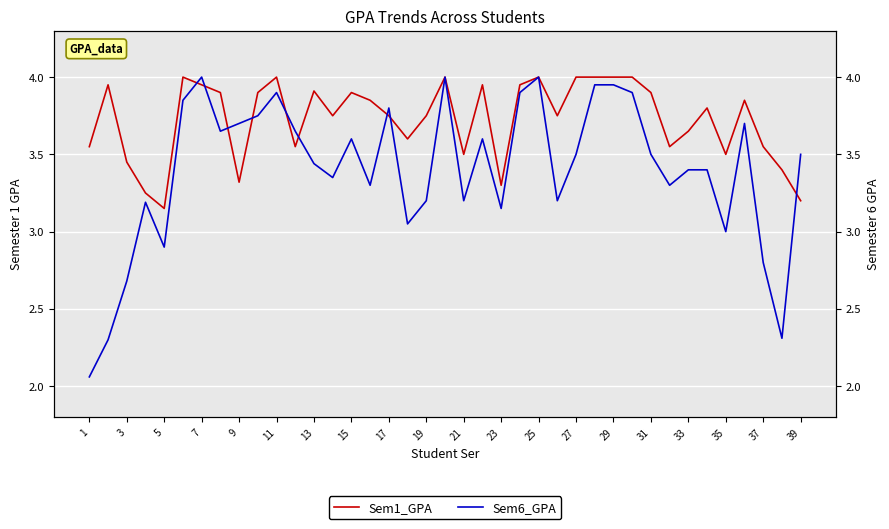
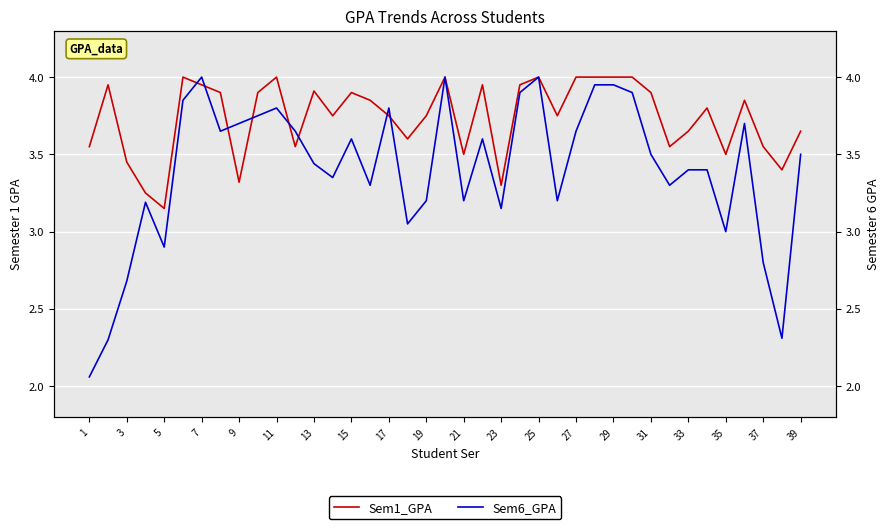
  {
    "Sem1_GPA": {
      "1": 3.55,
      "3": 3.45,
      "5": 3.15,
      "7": 3.95,
      "9": 3.32,
      "11": 4.00,
      "13": 3.91,
      "15": 3.90,
      "17": 3.75,
      "19": 3.75,
      "21": 3.50,
      "23": 3.30,
      "25": 4.00,
      "27": 4.00,
      "29": 4.00,
      "31": 3.90,
      "33": 3.65,
      "35": 3.50,
      "37": 3.55,
-     "39": 3.20
+     "39": 3.65
    },
    "Sem6_GPA": {
      "1": 2.06,
      "3": 2.68,
      "5": 2.90,
      "7": 4.00,
      "9": 3.70,
-     "11": 3.9,
+     "11": 3.8,
      "13": 3.44,
      "15": 3.60,
      "17": 3.80,
      "19": 3.20,
      "21": 3.20,
      "23": 3.15,
      "25": 4.00,
-     "27": 3.50,
+     "27": 3.65,
      "29": 3.95,
      "31": 3.50,
      "33": 3.40,
      "35": 3.00,
      "37": 2.80,
      "39": 3.50
    }
  }
